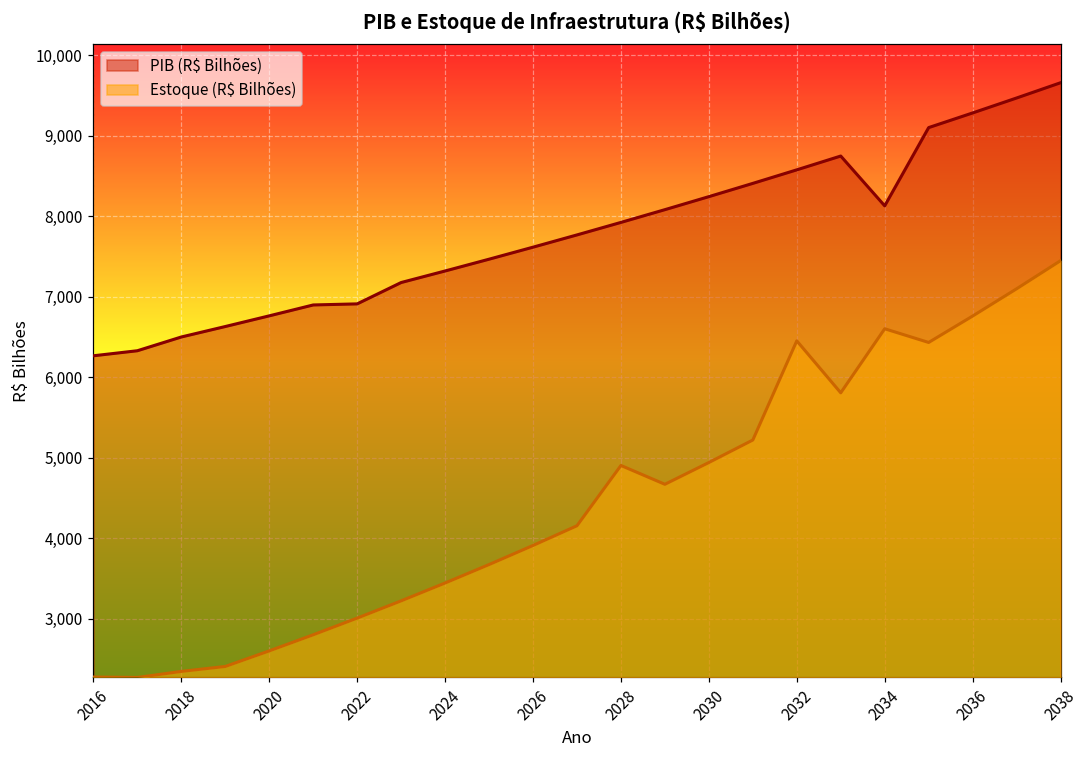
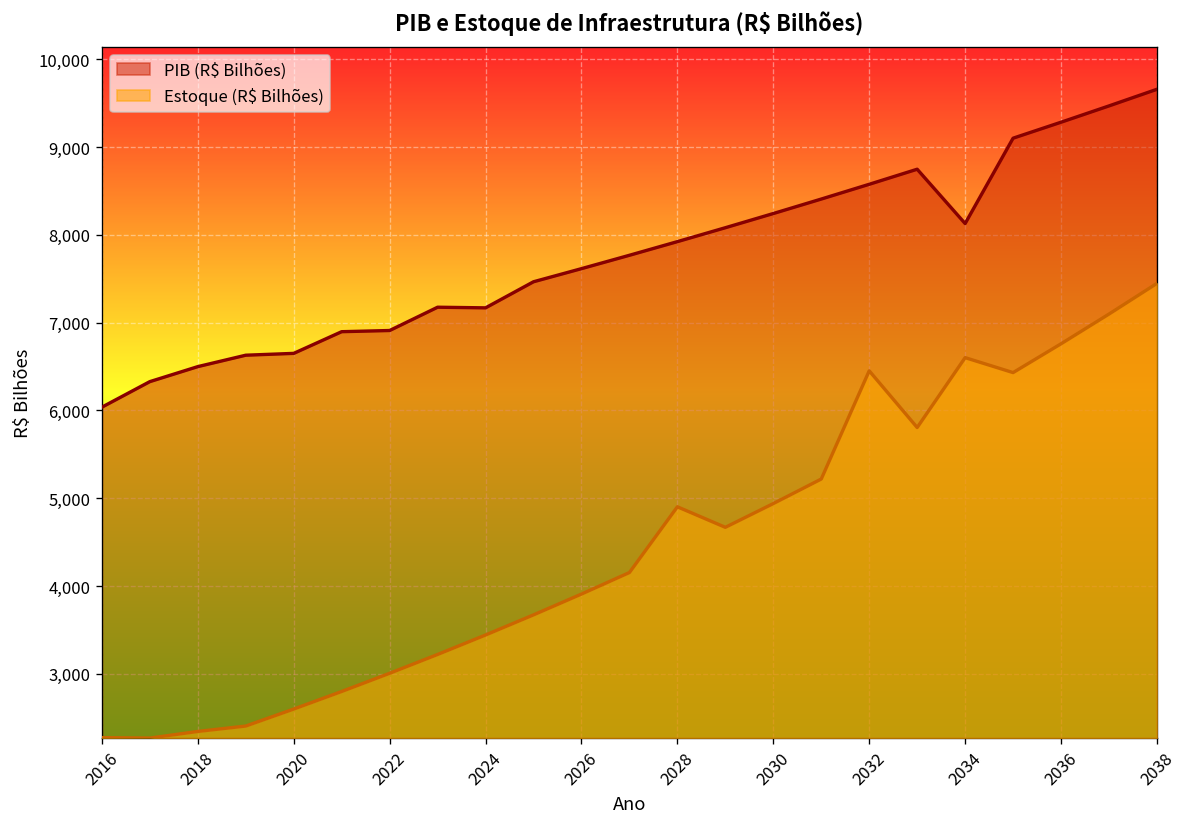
  {
    "PIB (R$ Bilhões)": {
-     "2016": "6,300",
+     "2016": "6,000",
      "2018": "6,500",
-     "2020": "6,800",
+     "2020": "6,700",
      "2022": "6,900",
-     "2024": "7,300",
+     "2024": "7,200",
      "2026": "7,600",
      "2028": "7,900",
      "2030": "8,200",
      "2032": "8,600",
      "2034": "8,100",
      "2036": "9,300",
      "2038": "9,700"
    },
    "Estoque (R$ Bilhões)": {
      "2016": "2,300",
      "2018": "2,300",
      "2020": "2,600",
      "2022": "3,000",
      "2024": "3,400",
      "2026": "3,900",
      "2028": "4,900",
      "2030": "4,900",
      "2032": "6,500",
      "2034": "6,600",
      "2036": "6,800",
      "2038": "7,400"
    }
  }
